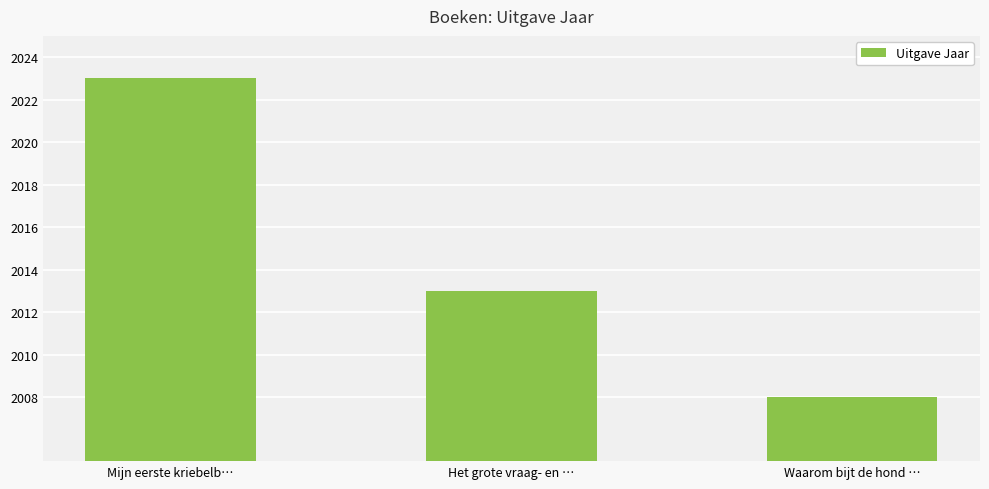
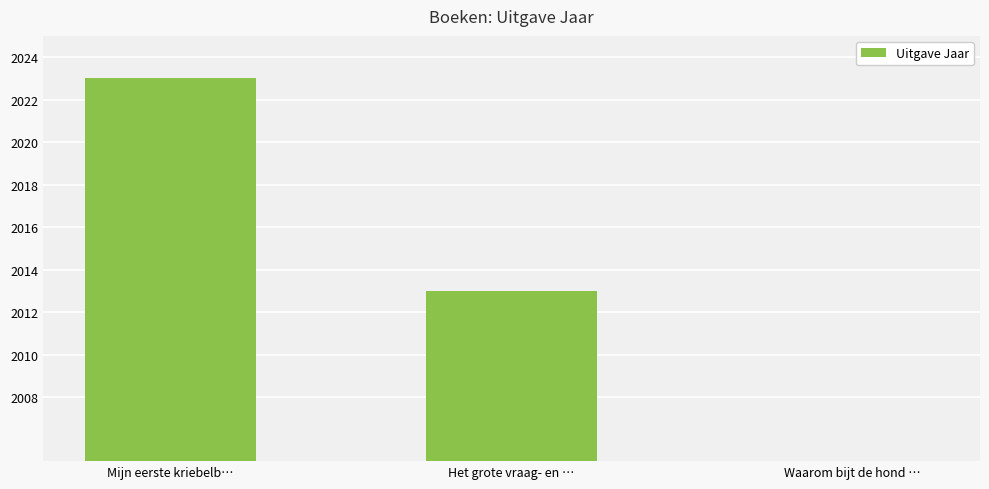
  {
    "Mijn eerste kriebelb…": 2023,
    "Het grote vraag- en …": 2013,
-   "Waarom bijt de hond …": 2008
+   "Waarom bijt de hond …": 2005
  }
